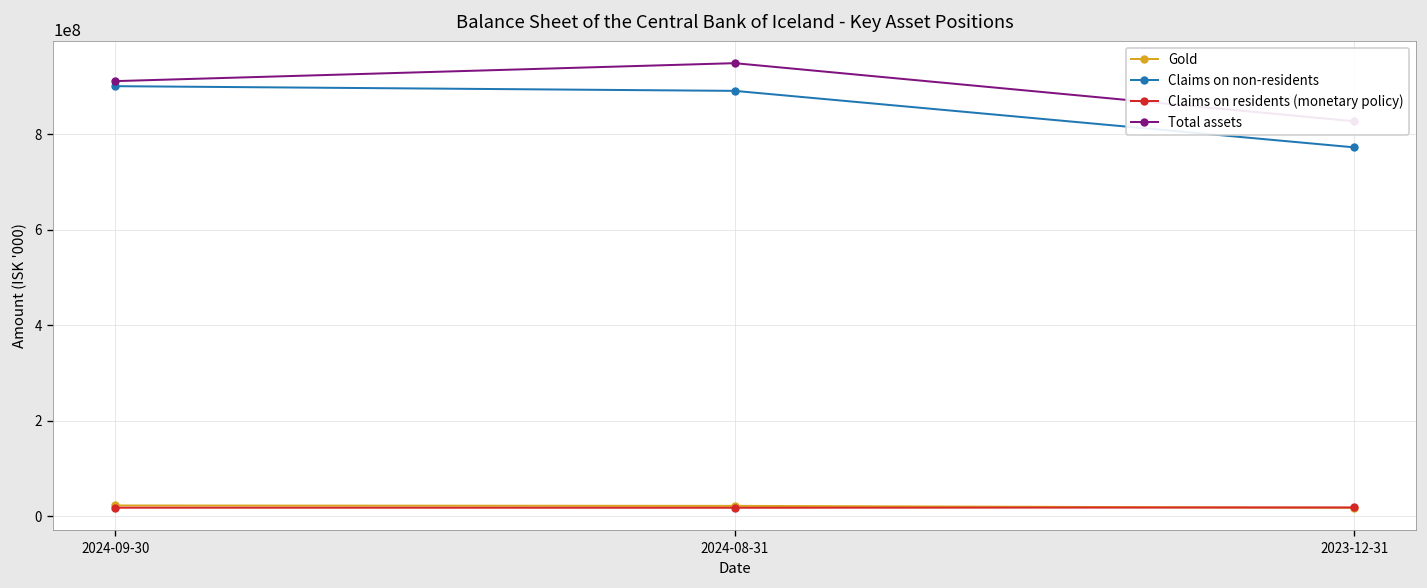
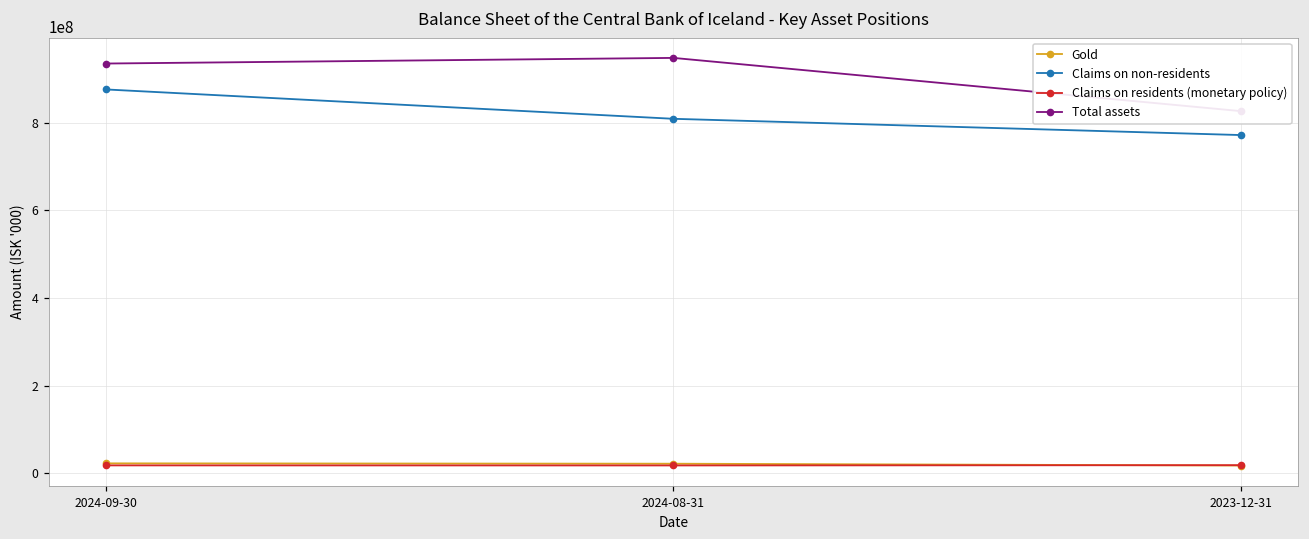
  {
    "Claims on non-residents": {
-     "2024-09-30": 900000000,
-     "2024-08-31": 890000000,
+     "2024-09-30": 880000000,
+     "2024-08-31": 810000000,
      "2023-12-31": 770000000
    },
    "Total assets": {
-     "2024-09-30": 910000000,
+     "2024-09-30": 940000000,
      "2024-08-31": 950000000
    }
  }
